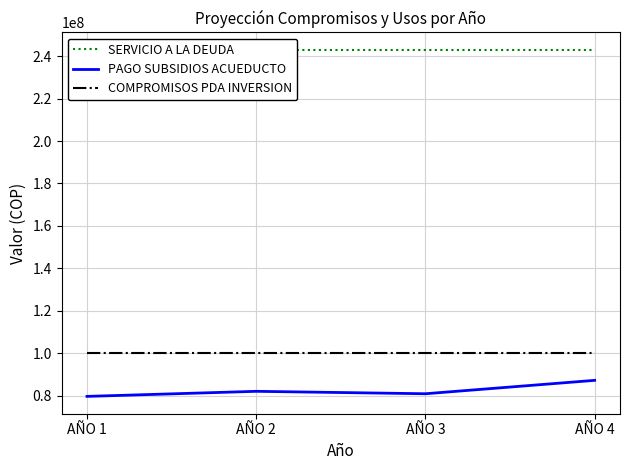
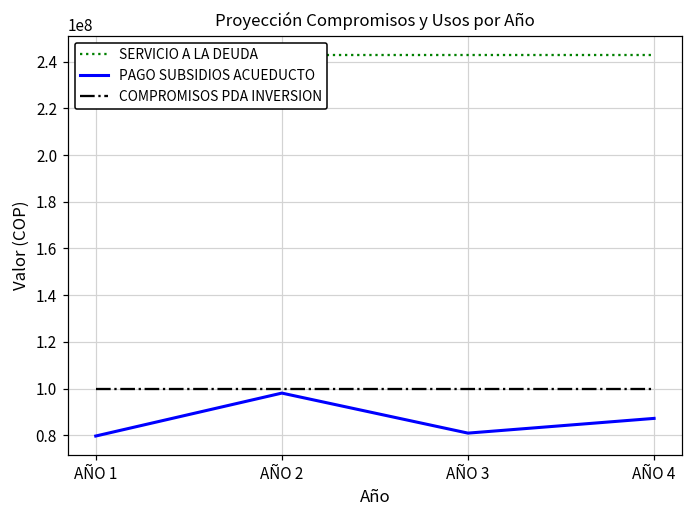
  {
    "SERVICIO A LA DEUDA": {
      "AÑO 3": 243000000,
      "AÑO 4": 243000000
    },
    "PAGO SUBSIDIOS ACUEDUCTO": {
      "AÑO 1": 80000000,
-     "AÑO 2": 82000000,
+     "AÑO 2": 98000000,
      "AÑO 3": 81000000,
      "AÑO 4": 87000000
    },
    "COMPROMISOS PDA INVERSION": {
      "AÑO 1": 100000000,
      "AÑO 2": 100000000,
      "AÑO 3": 100000000,
      "AÑO 4": 100000000
    }
  }
